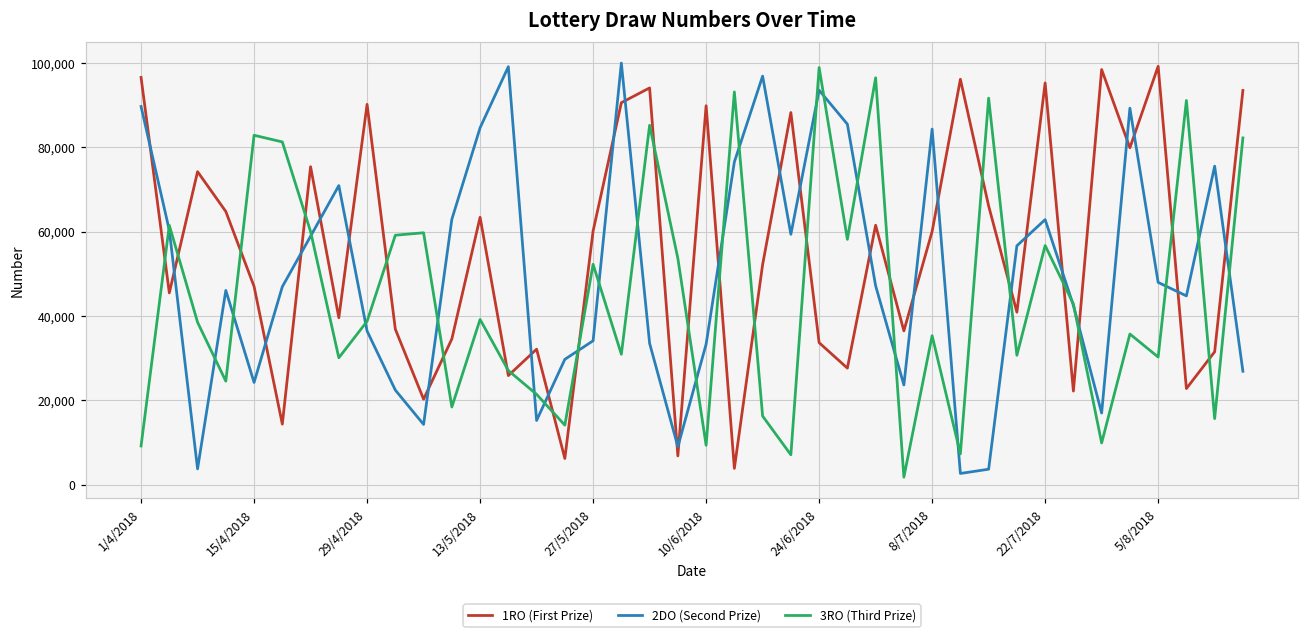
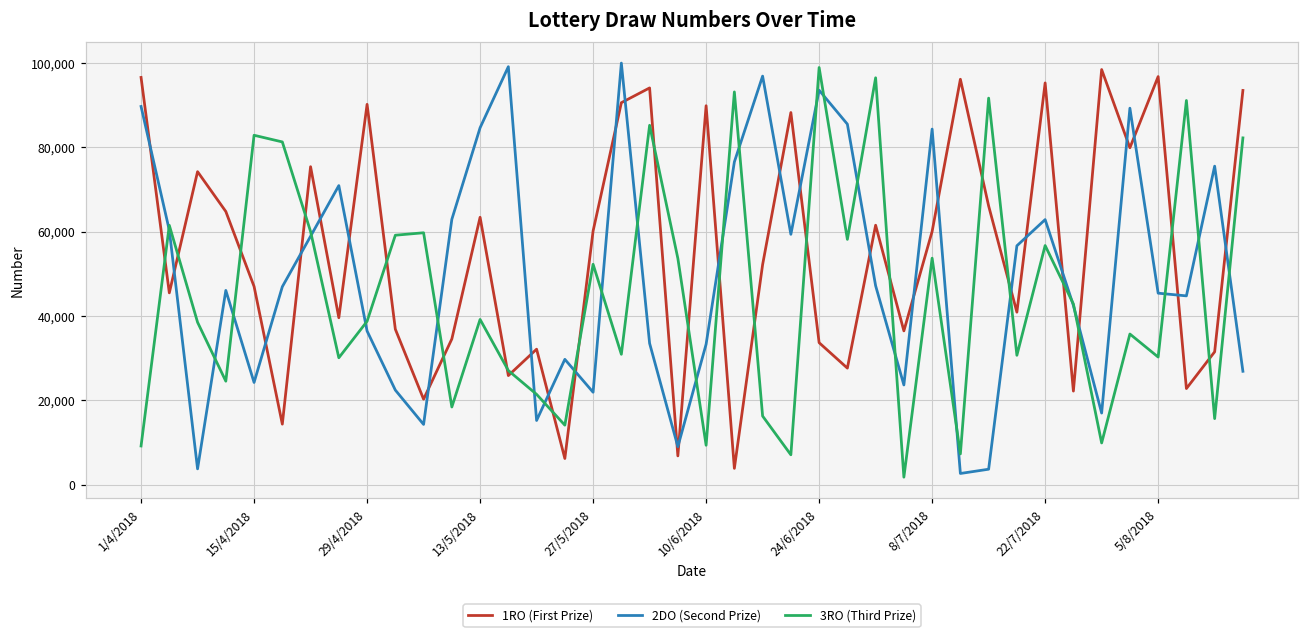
  {
    "1RO (First Prize)": {
      "1/4/2018": "97,000",
      "15/4/2018": "47,000",
      "29/4/2018": "90,000",
      "13/5/2018": "63,000",
      "27/5/2018": "60,000",
      "10/6/2018": "90,000",
      "24/6/2018": "34,000",
      "8/7/2018": "60,000",
      "22/7/2018": "95,000",
-     "5/8/2018": "99,000"
+     "5/8/2018": "97,000"
    },
    "2DO (Second Prize)": {
      "1/4/2018": "90,000",
      "15/4/2018": "24,000",
      "29/4/2018": "36,000",
      "13/5/2018": "85,000",
-     "27/5/2018": "34,000",
+     "27/5/2018": "22,000",
      "10/6/2018": "33,000",
      "24/6/2018": "94,000",
      "8/7/2018": "84,000",
      "22/7/2018": "63,000",
-     "5/8/2018": "48,000"
+     "5/8/2018": "45,000"
    },
    "3RO (Third Prize)": {
      "1/4/2018": "9,000",
      "15/4/2018": "83,000",
      "29/4/2018": "39,000",
      "13/5/2018": "39,000",
      "27/5/2018": "52,000",
      "10/6/2018": "9,000",
      "24/6/2018": "99,000",
-     "8/7/2018": "35,000",
+     "8/7/2018": "54,000",
      "22/7/2018": "57,000",
      "5/8/2018": "30,000"
    }
  }
